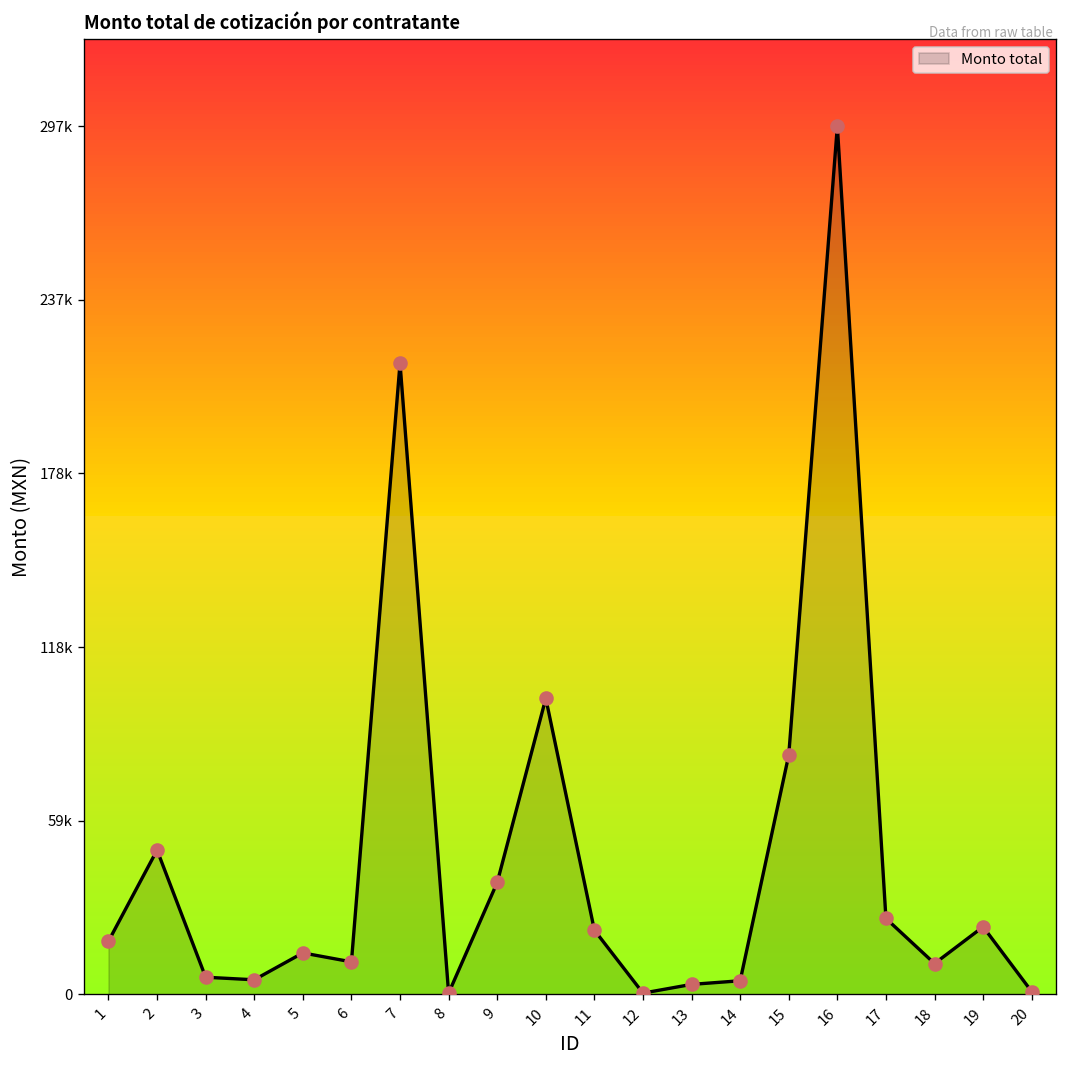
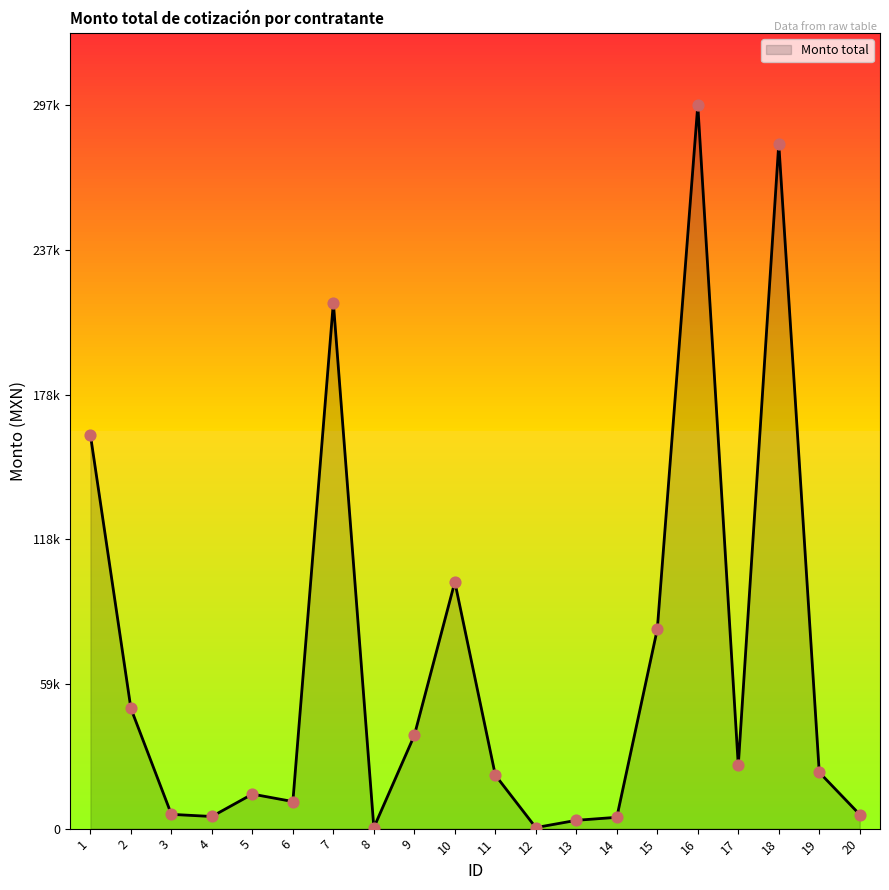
  {
-   "1": 18000,
+   "1": 162000,
    "2": 49000,
    "3": 6000,
    "4": 5000,
    "5": 14000,
    "6": 11000,
    "7": 216000,
    "8": 0,
    "9": 38000,
    "10": 101000,
    "11": 22000,
    "12": 0,
    "13": 3000,
    "14": 5000,
    "15": 82000,
    "16": 297000,
    "17": 26000,
-   "18": 11000,
+   "18": 282000,
    "19": 23000,
-   "20": 1000
+   "20": 6000
  }
